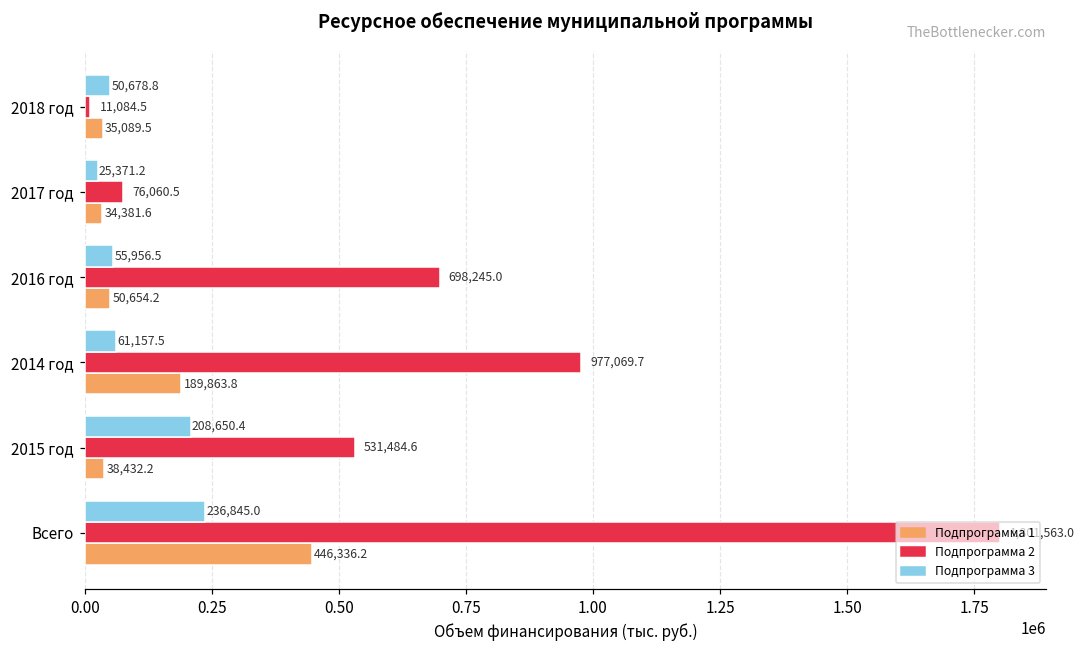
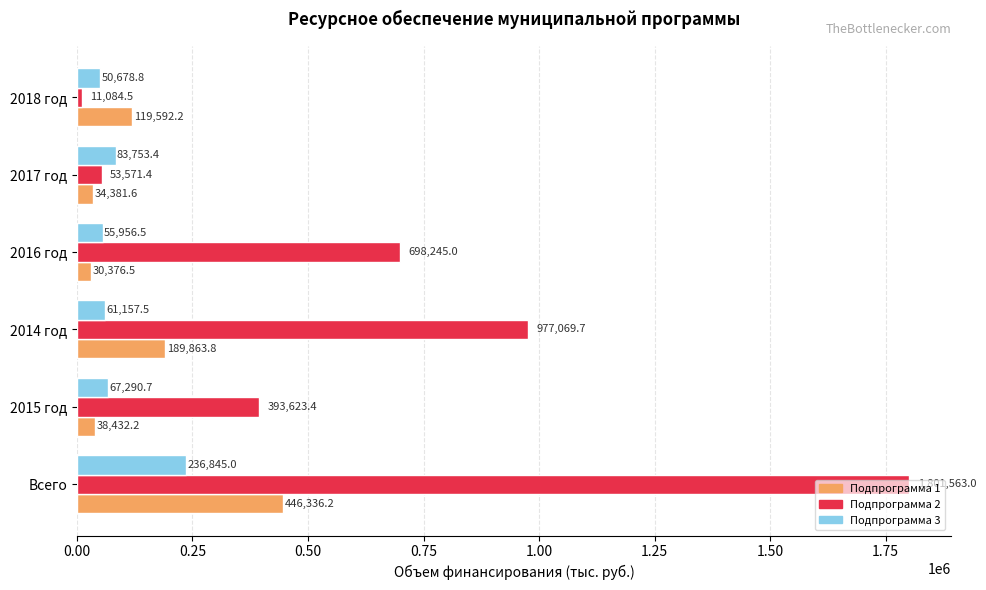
  {
    "Подпрограмма 1": {
-     "2018 год": "35,089.5",
+     "2018 год": "119,592.2",
      "2017 год": "34,381.6",
-     "2016 год": "50,654.2",
+     "2016 год": "30,376.5",
      "2014 год": "189,863.8",
      "2015 год": "38,432.2",
      "Всего": "446,336.2"
    },
    "Подпрограмма 2": {
      "2018 год": "11,084.5",
-     "2017 год": "76,060.5",
+     "2017 год": "53,571.4",
      "2016 год": "698,245.0",
      "2014 год": "977,069.7",
-     "2015 год": "531,484.6"
+     "2015 год": "393,623.4"
    },
    "Подпрограмма 3": {
      "2018 год": "50,678.8",
-     "2017 год": "25,371.2",
+     "2017 год": "83,753.4",
      "2016 год": "55,956.5",
      "2014 год": "61,157.5",
-     "2015 год": "208,650.4",
+     "2015 год": "67,290.7",
      "Всего": "236,845.0"
    }
  }
